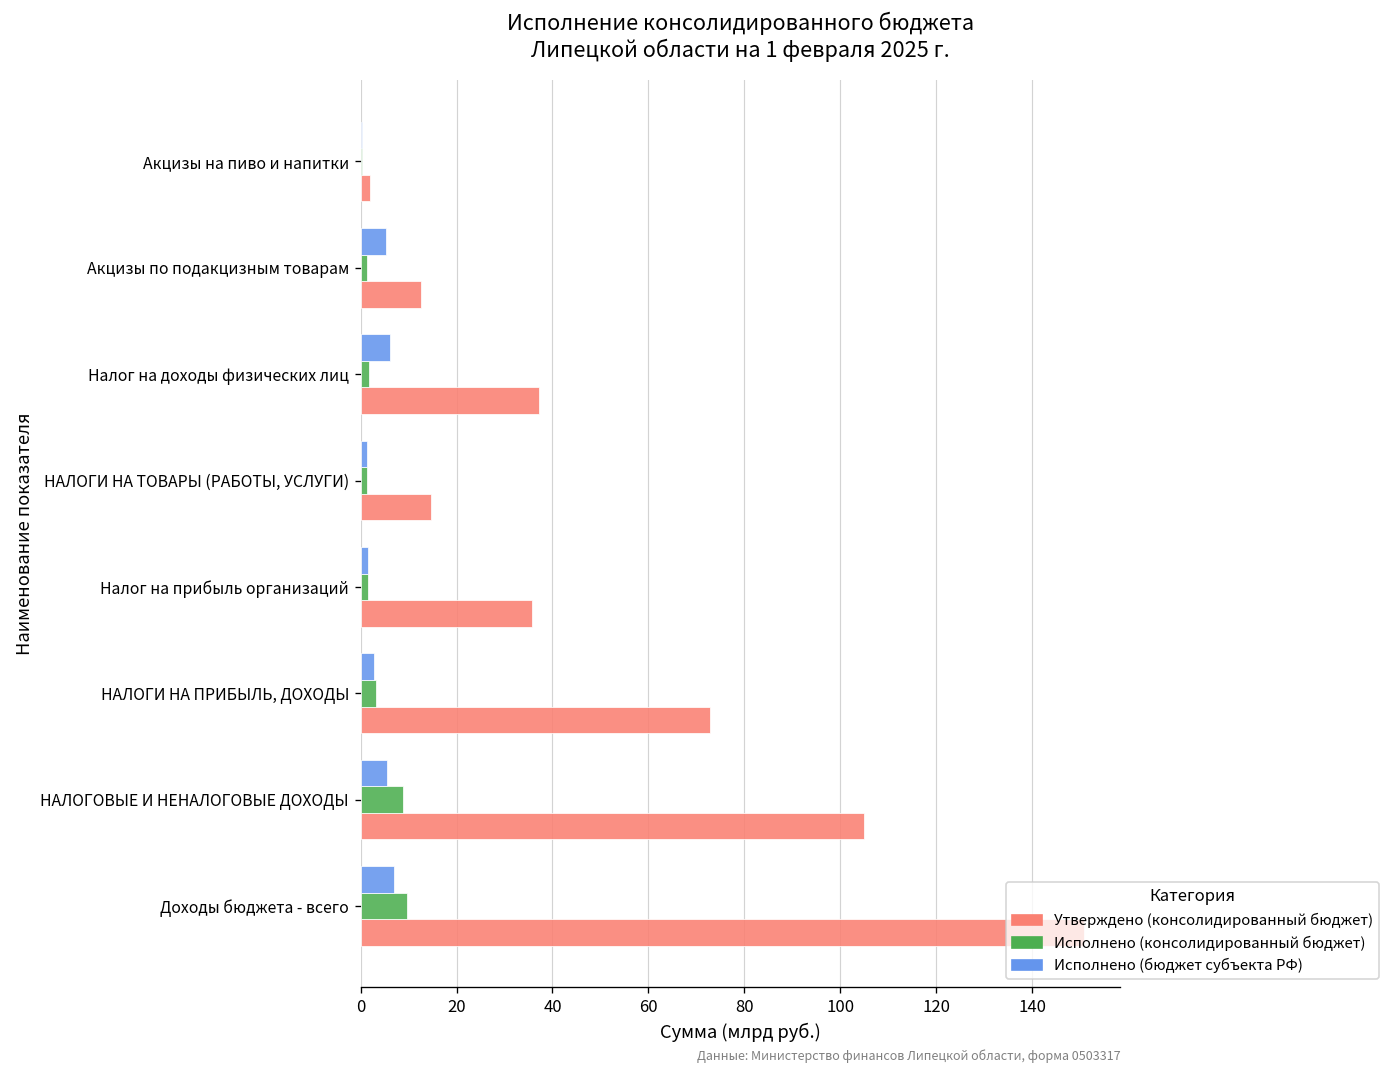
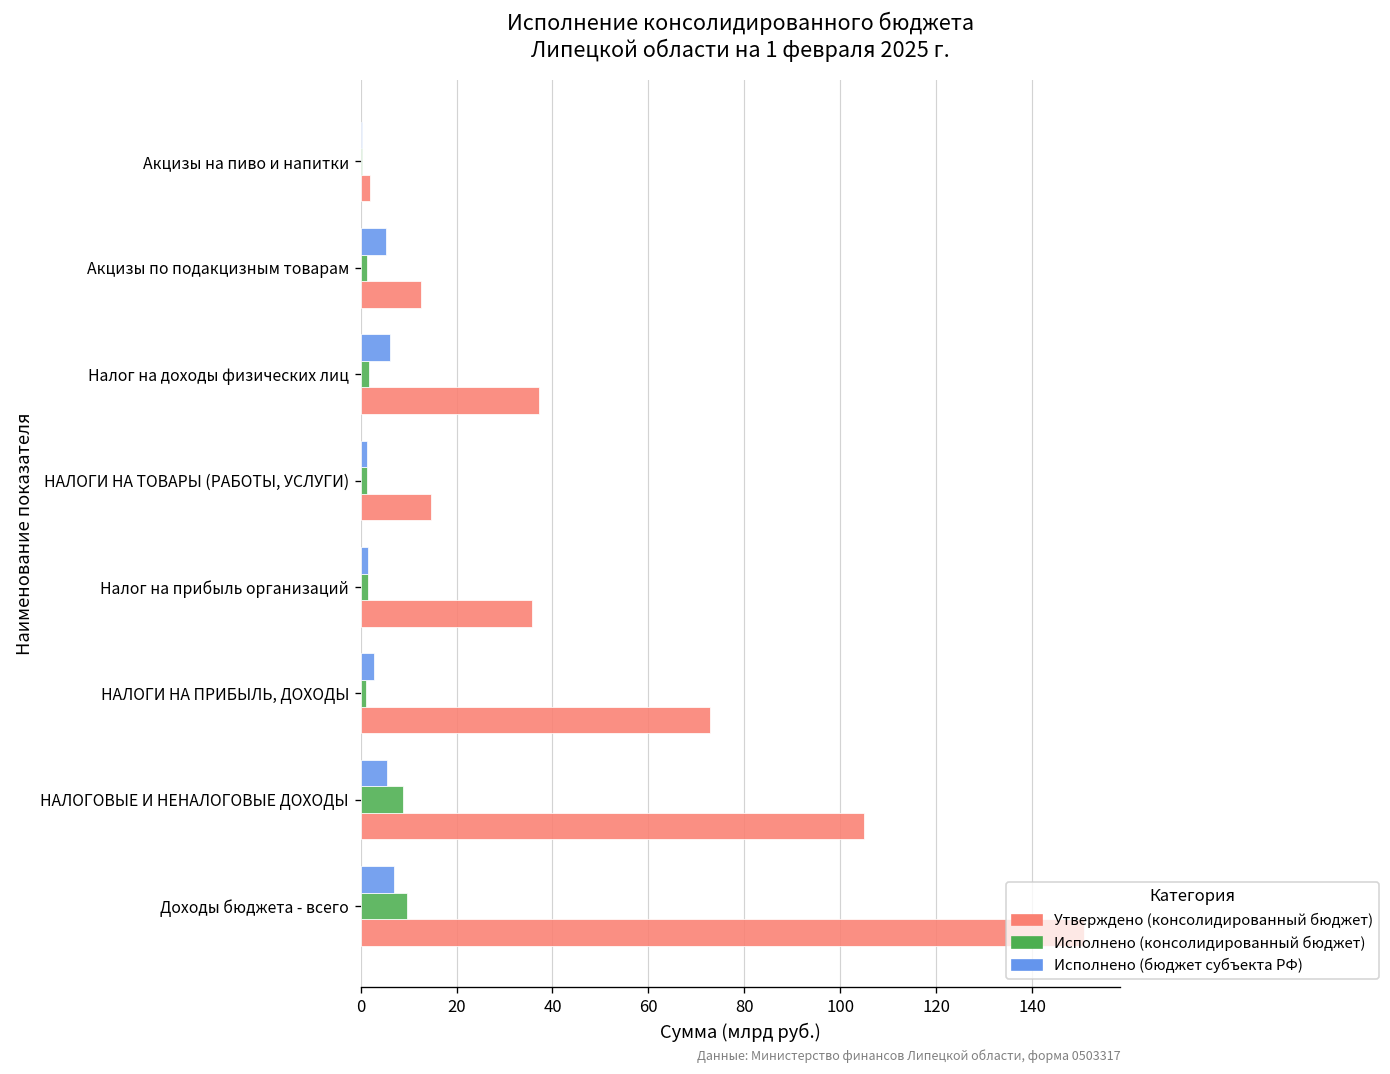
  {
    "Утверждено (консолидированный бюджет)": {
      "Акцизы на пиво и напитки": 2,
      "Акцизы по подакцизным товарам": 13,
      "Налог на доходы физических лиц": 37,
      "НАЛОГИ НА ТОВАРЫ (РАБОТЫ, УСЛУГИ)": 15,
      "Налог на прибыль организаций": 36,
      "НАЛОГИ НА ПРИБЫЛЬ, ДОХОДЫ": 73,
      "НАЛОГОВЫЕ И НЕНАЛОГОВЫЕ ДОХОДЫ": 105
    },
    "Исполнено (консолидированный бюджет)": {
      "Акцизы по подакцизным товарам": 1,
      "Налог на доходы физических лиц": 2,
      "НАЛОГИ НА ТОВАРЫ (РАБОТЫ, УСЛУГИ)": 1,
      "Налог на прибыль организаций": 1,
-     "НАЛОГИ НА ПРИБЫЛЬ, ДОХОДЫ": 3,
+     "НАЛОГИ НА ПРИБЫЛЬ, ДОХОДЫ": 1,
      "НАЛОГОВЫЕ И НЕНАЛОГОВЫЕ ДОХОДЫ": 9,
      "Доходы бюджета - всего": 10
    },
    "Исполнено (бюджет субъекта РФ)": {
      "Акцизы по подакцизным товарам": 5,
      "Налог на доходы физических лиц": 6,
      "НАЛОГИ НА ТОВАРЫ (РАБОТЫ, УСЛУГИ)": 1,
      "Налог на прибыль организаций": 1,
      "НАЛОГИ НА ПРИБЫЛЬ, ДОХОДЫ": 3,
      "НАЛОГОВЫЕ И НЕНАЛОГОВЫЕ ДОХОДЫ": 6,
      "Доходы бюджета - всего": 7
    }
  }
